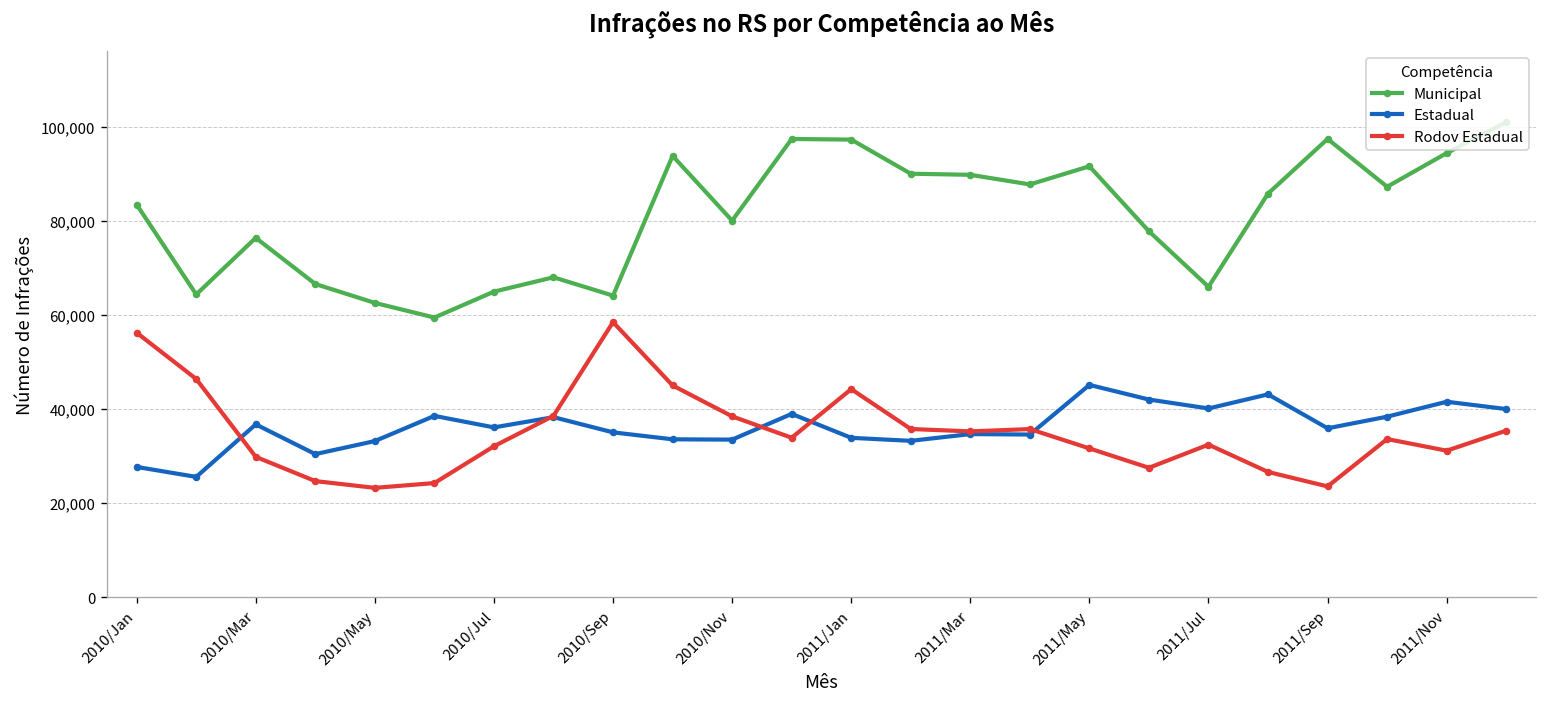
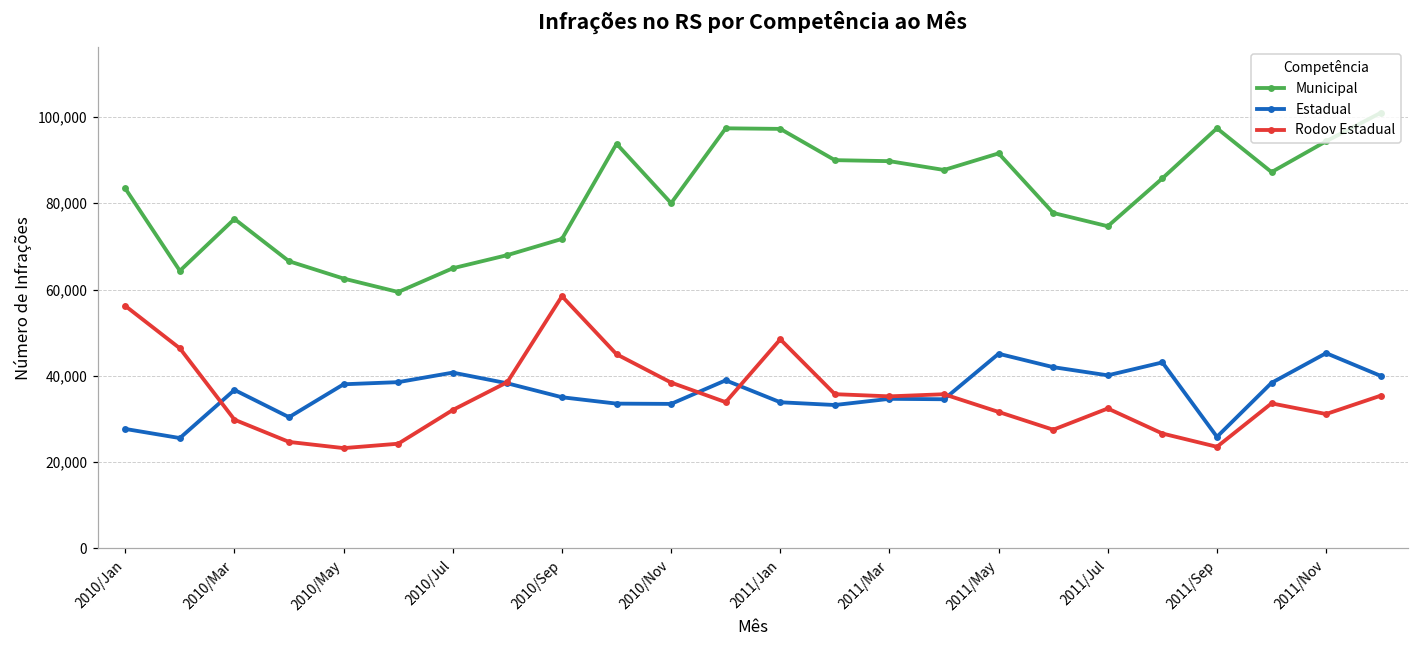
  {
    "Municipal": {
      "2010/Jan": "83,000",
      "2010/Mar": "76,000",
      "2010/May": "63,000",
      "2010/Jul": "65,000",
-     "2010/Sep": "64,000",
+     "2010/Sep": "72,000",
      "2010/Nov": "80,000",
      "2011/Jan": "97,000",
      "2011/Mar": "90,000",
      "2011/May": "92,000",
-     "2011/Jul": "66,000",
+     "2011/Jul": "75,000",
      "2011/Sep": "97,000"
    },
    "Estadual": {
      "2010/Jan": "28,000",
      "2010/Mar": "37,000",
-     "2010/May": "33,000",
-     "2010/Jul": "36,000",
+     "2010/May": "38,000",
+     "2010/Jul": "41,000",
      "2010/Sep": "35,000",
      "2010/Nov": "34,000",
      "2011/Jan": "34,000",
      "2011/May": "45,000",
      "2011/Jul": "40,000",
-     "2011/Sep": "36,000",
-     "2011/Nov": "42,000"
+     "2011/Sep": "26,000",
+     "2011/Nov": "45,000"
    },
    "Rodov Estadual": {
      "2010/Jan": "56,000",
      "2010/Mar": "30,000",
      "2010/May": "23,000",
      "2010/Jul": "32,000",
      "2010/Sep": "58,000",
      "2010/Nov": "38,000",
-     "2011/Jan": "44,000",
+     "2011/Jan": "48,000",
      "2011/May": "32,000",
      "2011/Jul": "32,000",
      "2011/Sep": "24,000",
      "2011/Nov": "31,000"
    }
  }
